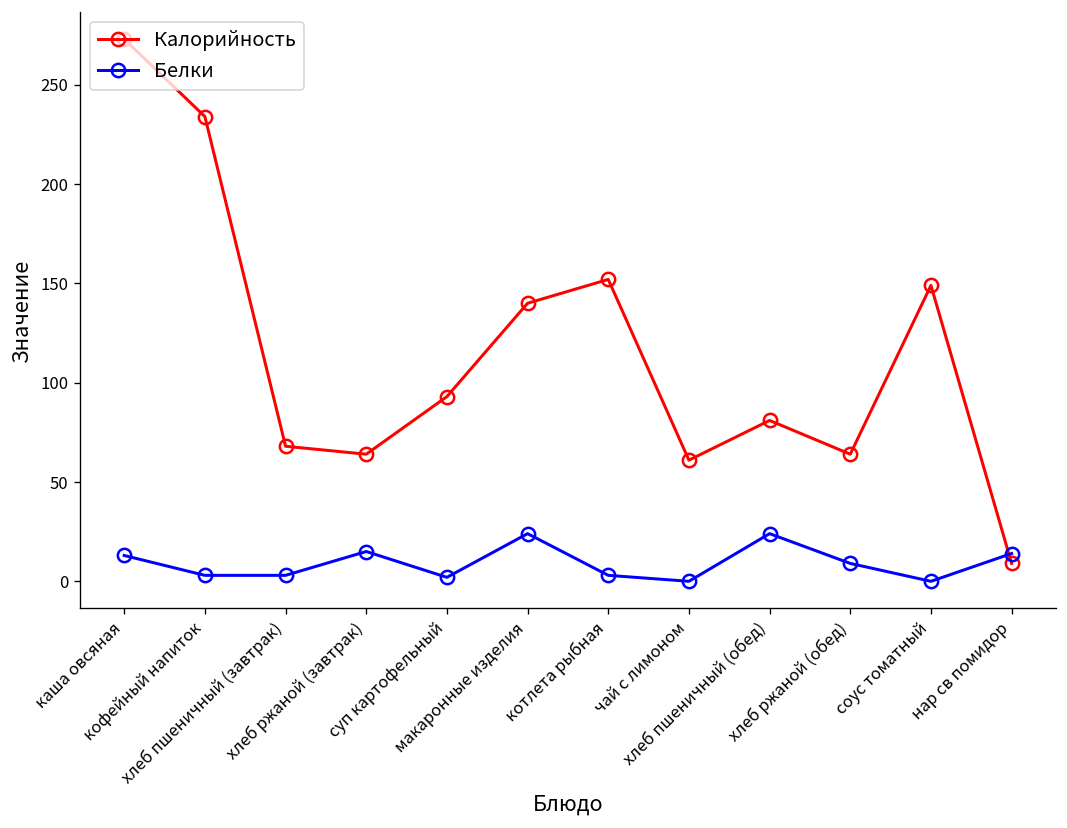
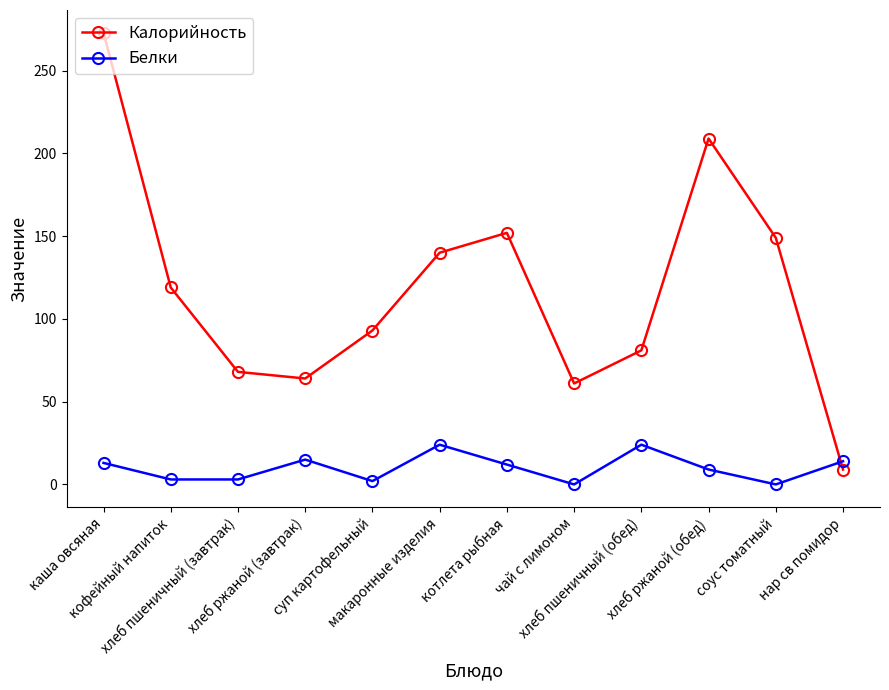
  {
    "Калорийность": {
-     "кофейный напиток": 234,
+     "кофейный напиток": 119,
      "хлеб пшеничный (завтрак)": 68,
      "хлеб ржаной (завтрак)": 64,
      "суп картофельный": 93,
      "макаронные изделия": 140,
      "котлета рыбная": 152,
      "чай с лимоном": 61,
      "хлеб пшеничный (обед)": 81,
-     "хлеб ржаной (обед)": 64,
+     "хлеб ржаной (обед)": 209,
      "соус томатный": 149,
      "нар св помидор": 9
    },
    "Белки": {
      "каша овсяная": 13,
      "кофейный напиток": 3,
      "хлеб пшеничный (завтрак)": 3,
      "хлеб ржаной (завтрак)": 15,
      "суп картофельный": 2,
      "макаронные изделия": 24,
-     "котлета рыбная": 3,
+     "котлета рыбная": 12,
      "чай с лимоном": 0,
      "хлеб пшеничный (обед)": 24,
      "хлеб ржаной (обед)": 9,
      "соус томатный": 0,
      "нар св помидор": 14
    }
  }
